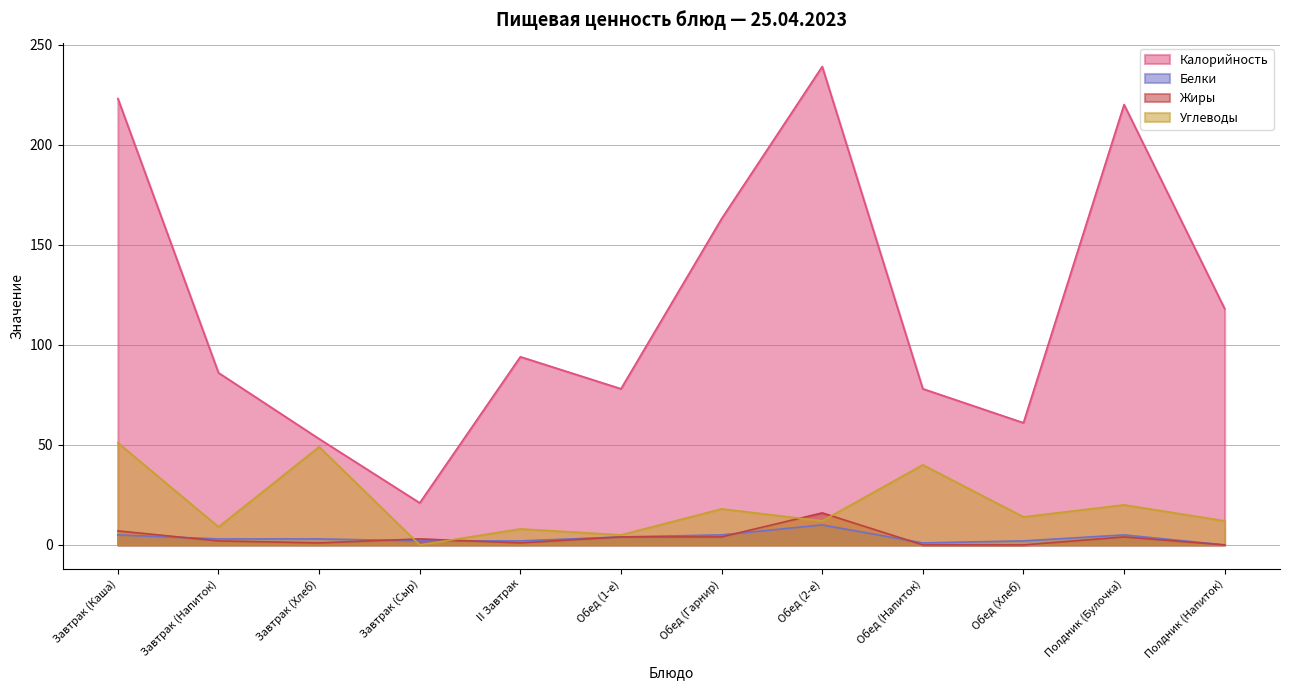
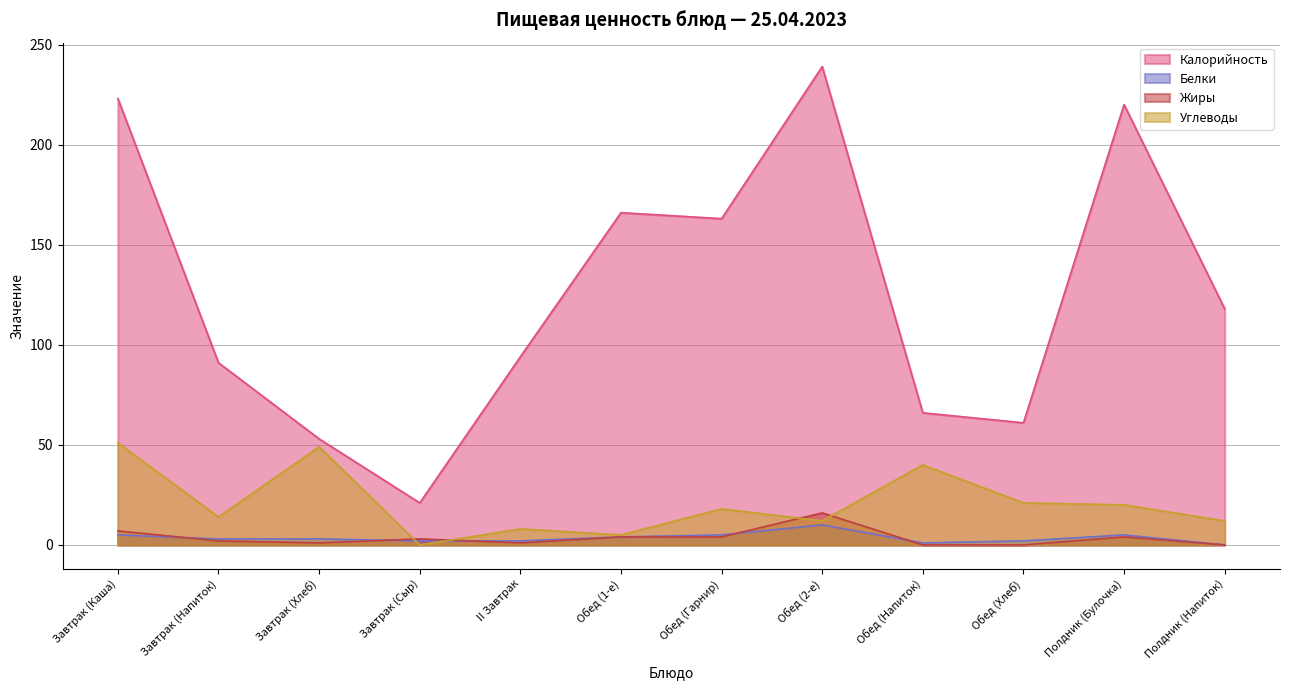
  {
    "Калорийность": {
      "Завтрак (Каша)": 223,
-     "Завтрак (Напиток)": 86,
+     "Завтрак (Напиток)": 91,
      "Завтрак (Хлеб)": 53,
      "Завтрак (Сыр)": 21,
      "II Завтрак": 94,
-     "Обед (1-е)": 78,
+     "Обед (1-е)": 166,
      "Обед (Гарнир)": 163,
      "Обед (2-е)": 239,
-     "Обед (Напиток)": 78,
+     "Обед (Напиток)": 66,
      "Обед (Хлеб)": 61,
      "Полдник (Булочка)": 220,
      "Полдник (Напиток)": 118
    },
    "Белки": {
      "Завтрак (Каша)": 5,
      "Завтрак (Хлеб)": 3,
      "Обед (2-е)": 10,
      "Обед (Хлеб)": 2
    },
    "Жиры": {
      "Завтрак (Каша)": 7,
      "Завтрак (Хлеб)": 1,
      "Обед (2-е)": 16,
      "Обед (Хлеб)": 0
    },
    "Углеводы": {
      "Завтрак (Каша)": 51,
-     "Завтрак (Напиток)": 9,
+     "Завтрак (Напиток)": 14,
      "Завтрак (Хлеб)": 49,
      "Завтрак (Сыр)": 0,
      "II Завтрак": 8,
      "Обед (Гарнир)": 18,
      "Обед (2-е)": 12,
      "Обед (Напиток)": 40,
-     "Обед (Хлеб)": 14,
+     "Обед (Хлеб)": 21,
      "Полдник (Булочка)": 20,
      "Полдник (Напиток)": 12
    }
  }
